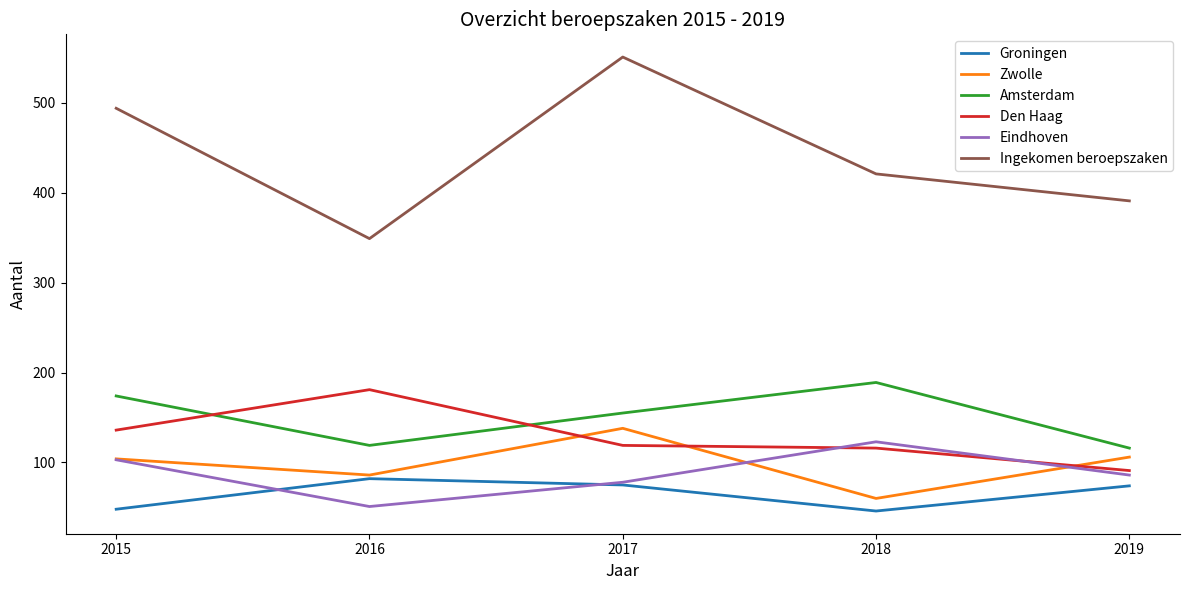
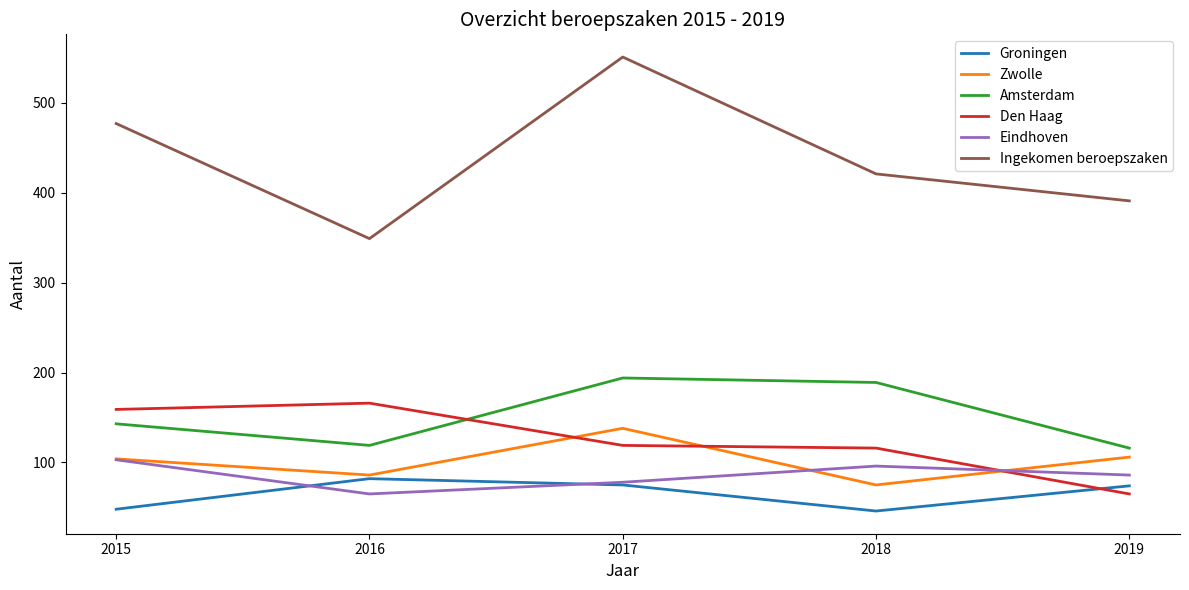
  {
    "Groningen": {
      "2015": 50,
      "2016": 80,
      "2017": 80,
      "2018": 50,
      "2019": 70
    },
    "Zwolle": {
      "2016": 90,
      "2017": 140,
-     "2018": 60,
+     "2018": 80,
      "2019": 110
    },
    "Amsterdam": {
-     "2015": 170,
+     "2015": 140,
      "2016": 120,
-     "2017": 160,
+     "2017": 190,
      "2018": 190,
      "2019": 120
    },
    "Den Haag": {
-     "2015": 140,
-     "2016": 180,
+     "2015": 160,
+     "2016": 170,
      "2017": 120,
      "2018": 120,
-     "2019": 90
+     "2019": 70
    },
    "Eindhoven": {
-     "2016": 50,
+     "2016": 70,
      "2017": 80,
-     "2018": 120,
+     "2018": 100,
      "2019": 90
    },
    "Ingekomen beroepszaken": {
-     "2015": 490,
+     "2015": 480,
      "2016": 350,
      "2017": 550,
      "2018": 420,
      "2019": 390
    }
  }
